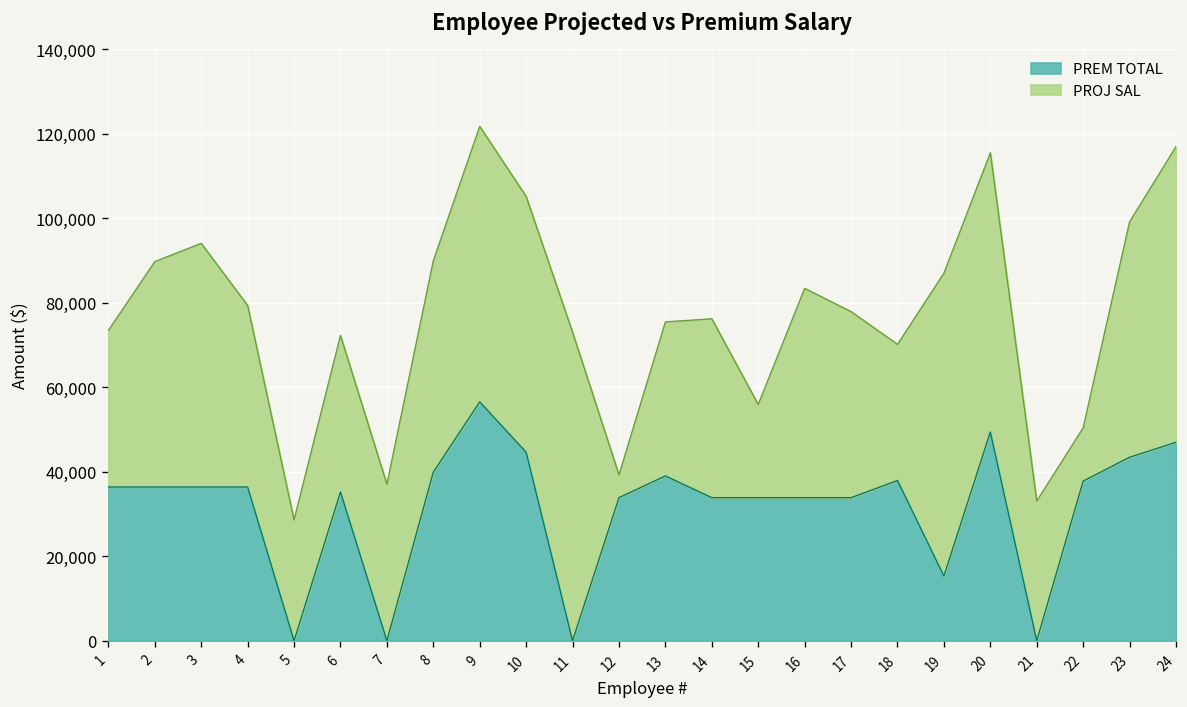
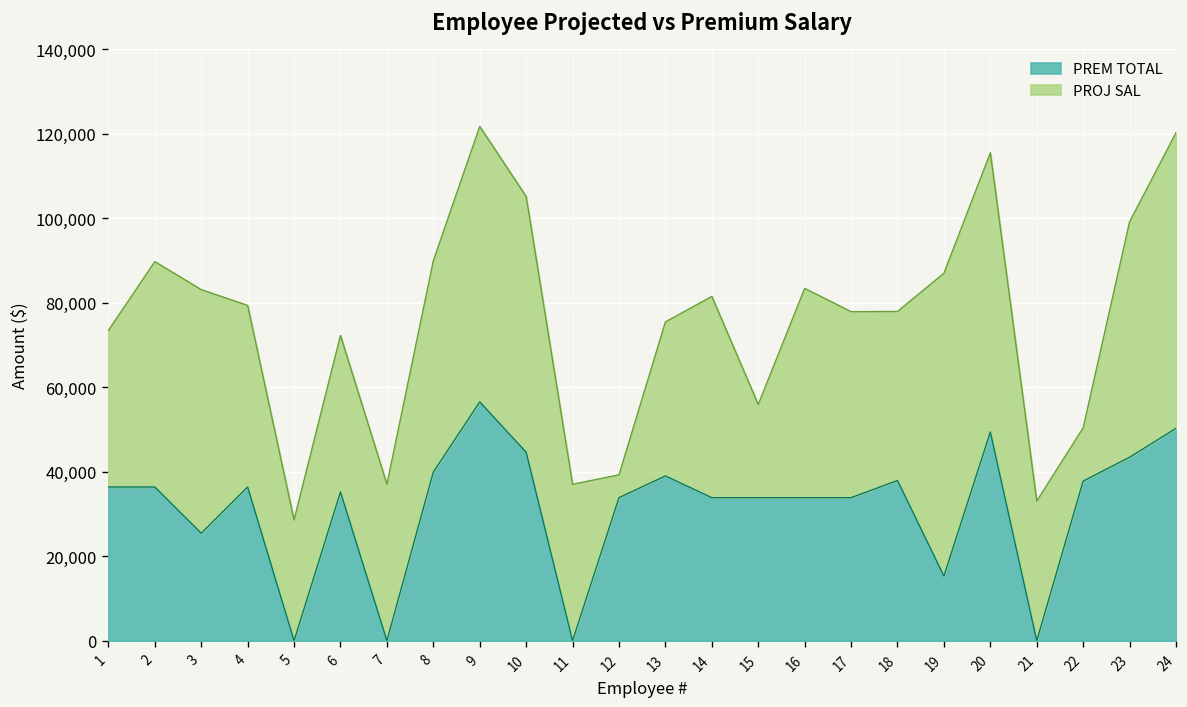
  {
    "PREM TOTAL": {
      "1": "36,000",
      "2": "36,000",
-     "3": "36,000",
+     "3": "25,000",
      "4": "36,000",
      "5": "0",
      "6": "35,000",
      "7": "0",
      "8": "40,000",
      "9": "57,000",
      "10": "45,000",
      "11": "0",
      "12": "34,000",
      "13": "39,000",
      "14": "34,000",
      "15": "34,000",
      "16": "34,000",
      "17": "34,000",
      "18": "38,000",
      "19": "15,000",
      "20": "49,000",
      "21": "0",
      "22": "38,000",
      "23": "43,000",
-     "24": "47,000"
+     "24": "50,000"
    },
    "PROJ SAL": {
      "1": "37,000",
      "2": "53,000",
      "3": "58,000",
      "4": "43,000",
      "5": "29,000",
      "6": "37,000",
      "7": "37,000",
      "8": "50,000",
      "9": "65,000",
      "10": "61,000",
-     "11": "73,000",
+     "11": "37,000",
      "12": "5,000",
      "13": "36,000",
-     "14": "42,000",
+     "14": "48,000",
      "15": "22,000",
      "16": "50,000",
      "17": "44,000",
-     "18": "32,000",
+     "18": "40,000",
      "19": "72,000",
      "20": "66,000",
      "21": "33,000",
      "22": "13,000",
      "23": "56,000",
      "24": "70,000"
    }
  }
